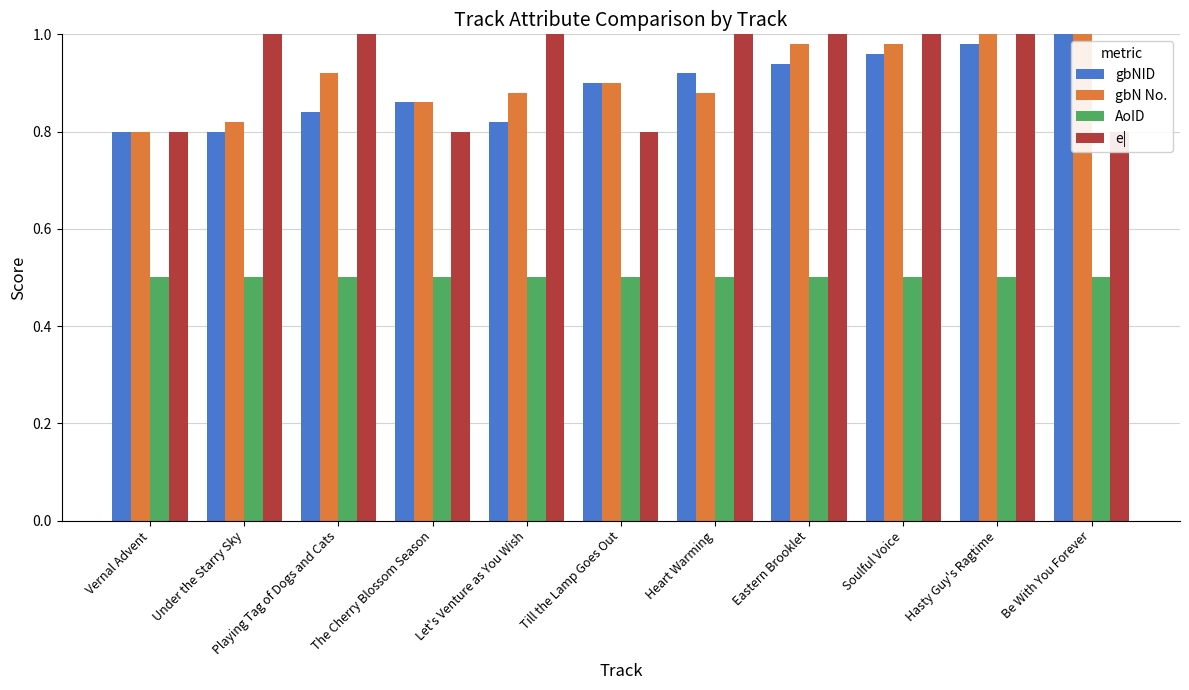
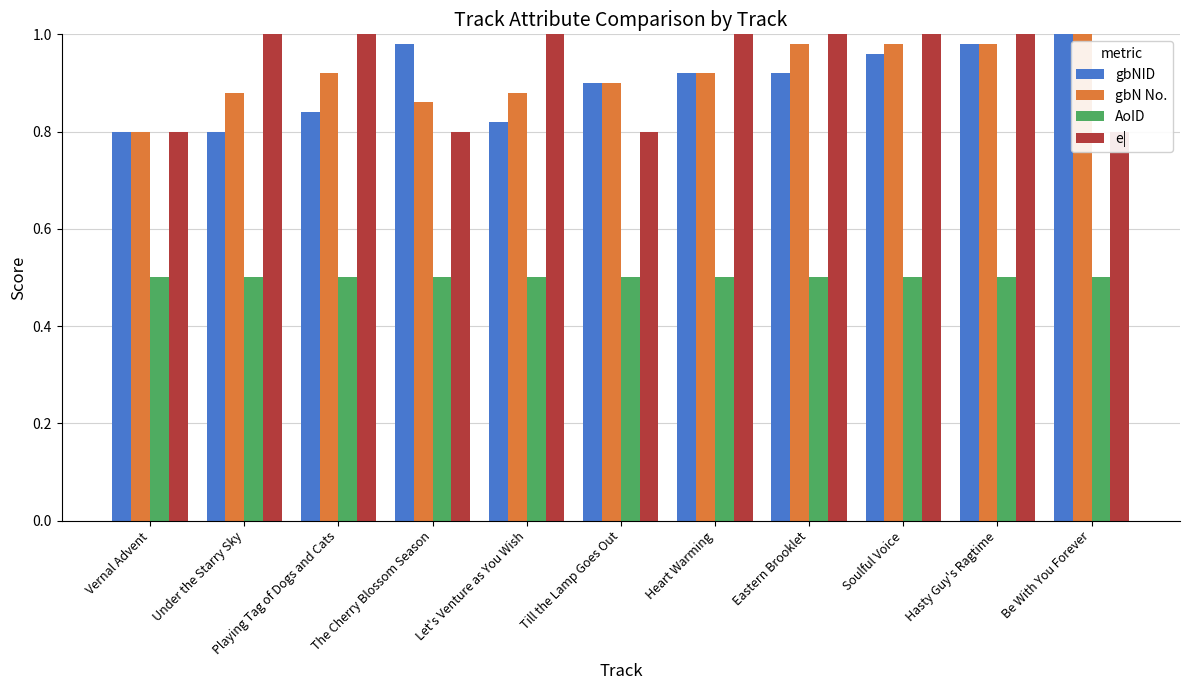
  {
    "gbNID": {
      "Vernal Advent": 0.80,
      "Under the Starry Sky": 0.80,
      "Playing Tag of Dogs and Cats": 0.84,
-     "The Cherry Blossom Season": 0.86,
+     "The Cherry Blossom Season": 0.98,
      "Let's Venture as You Wish": 0.82,
      "Till the Lamp Goes Out": 0.90,
      "Heart Warming": 0.92,
-     "Eastern Brooklet": 0.94,
+     "Eastern Brooklet": 0.92,
      "Soulful Voice": 0.96,
      "Hasty Guy's Ragtime": 0.98,
      "Be With You Forever": 1.00
    },
    "gbN No.": {
      "Vernal Advent": 0.80,
-     "Under the Starry Sky": 0.82,
+     "Under the Starry Sky": 0.88,
      "Playing Tag of Dogs and Cats": 0.92,
      "The Cherry Blossom Season": 0.86,
      "Let's Venture as You Wish": 0.88,
      "Till the Lamp Goes Out": 0.90,
-     "Heart Warming": 0.88,
+     "Heart Warming": 0.92,
      "Eastern Brooklet": 0.98,
      "Soulful Voice": 0.98,
-     "Hasty Guy's Ragtime": 1.00,
+     "Hasty Guy's Ragtime": 0.98,
      "Be With You Forever": 1.00
    },
    "AoID": {
      "Vernal Advent": 0.50,
      "Under the Starry Sky": 0.50,
      "Playing Tag of Dogs and Cats": 0.50,
      "The Cherry Blossom Season": 0.50,
      "Let's Venture as You Wish": 0.50,
      "Till the Lamp Goes Out": 0.50,
      "Heart Warming": 0.50,
      "Eastern Brooklet": 0.50,
      "Soulful Voice": 0.50,
      "Hasty Guy's Ragtime": 0.50,
      "Be With You Forever": 0.50
    },
    "e|": {
      "Vernal Advent": 0.80,
      "Under the Starry Sky": 1.00,
      "Playing Tag of Dogs and Cats": 1.00,
      "The Cherry Blossom Season": 0.80,
      "Let's Venture as You Wish": 1.00,
      "Till the Lamp Goes Out": 0.80,
      "Heart Warming": 1.00,
      "Eastern Brooklet": 1.00,
      "Soulful Voice": 1.00,
      "Hasty Guy's Ragtime": 1.00
    }
  }
